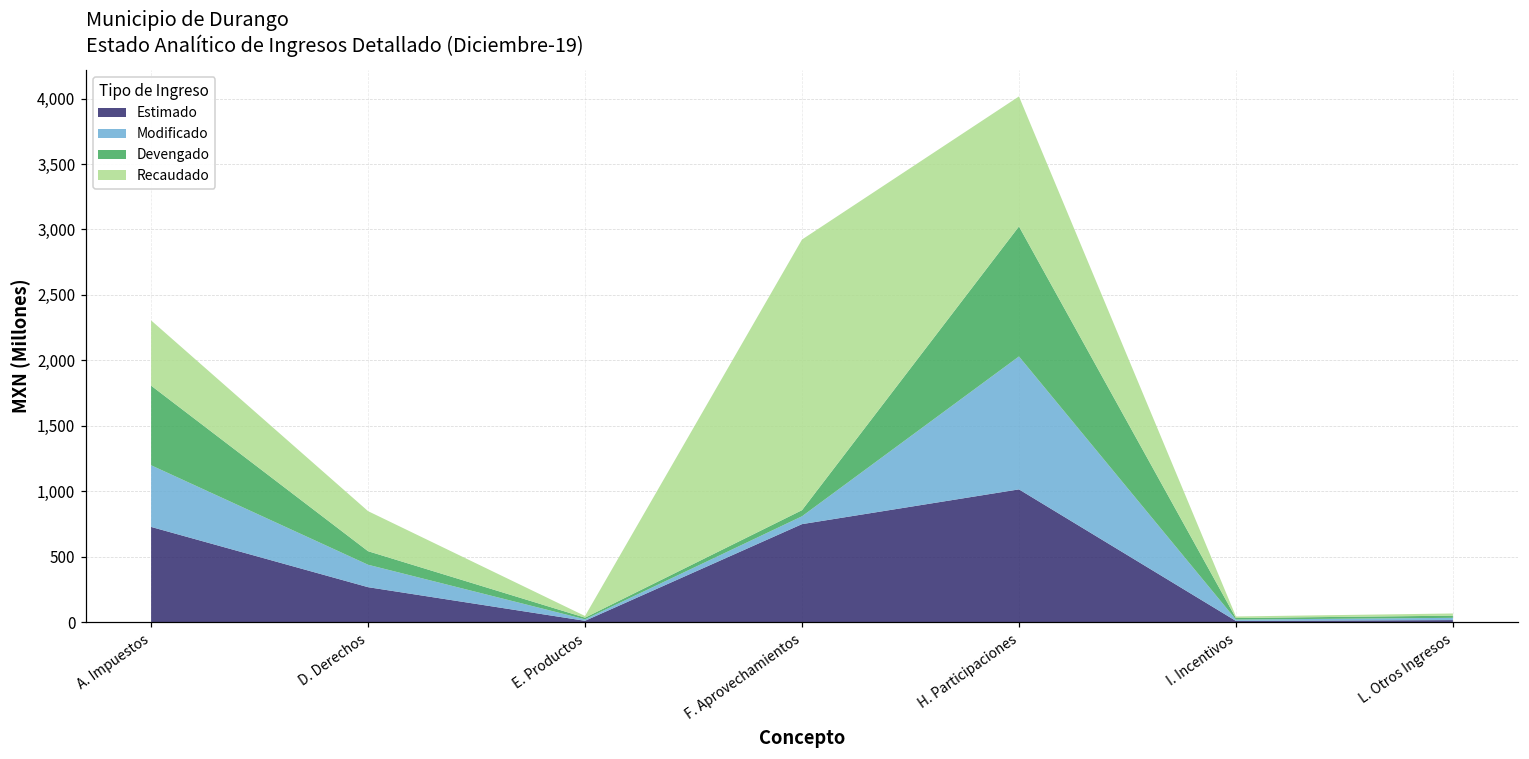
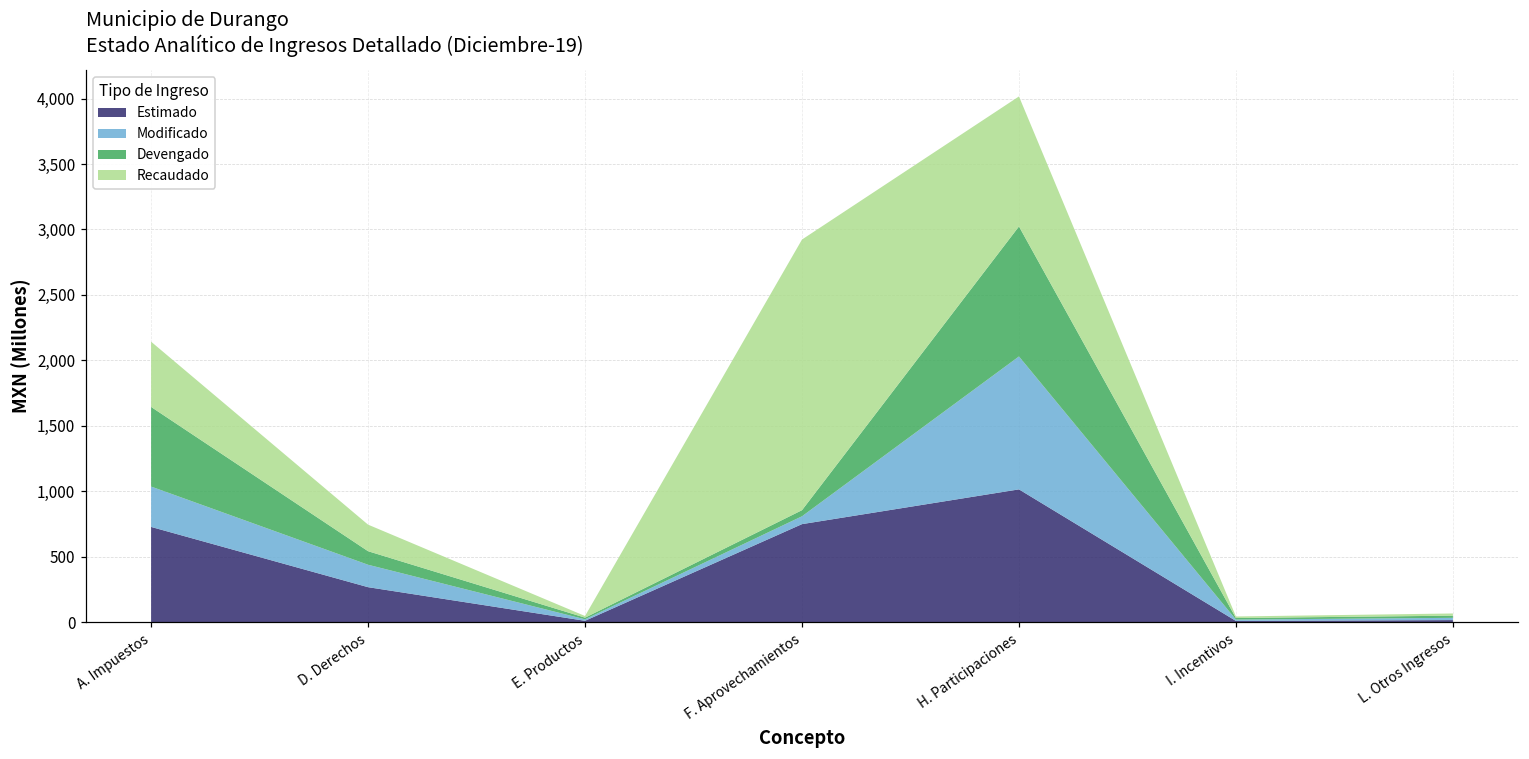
  {
    "Estimado": {
      "A. Impuestos": "730",
      "D. Derechos": "270",
      "F. Aprovechamientos": "750",
      "H. Participaciones": "1,020"
    },
    "Modificado": {
-     "A. Impuestos": "470",
+     "A. Impuestos": "310",
      "D. Derechos": "170",
      "F. Aprovechamientos": "60",
      "H. Participaciones": "1,020"
    },
    "Devengado": {
      "A. Impuestos": "610",
      "D. Derechos": "100",
      "F. Aprovechamientos": "50",
      "H. Participaciones": "990"
    },
    "Recaudado": {
      "A. Impuestos": "500",
-     "D. Derechos": "310",
+     "D. Derechos": "200",
      "F. Aprovechamientos": "2,070",
      "H. Participaciones": "990"
    }
  }
